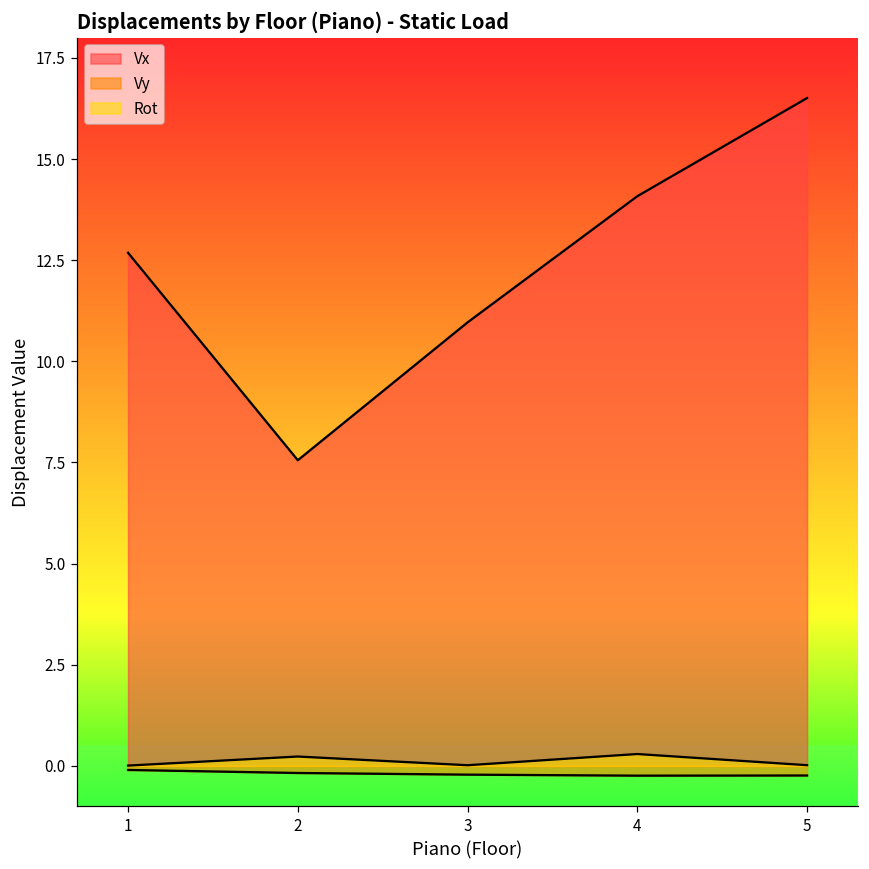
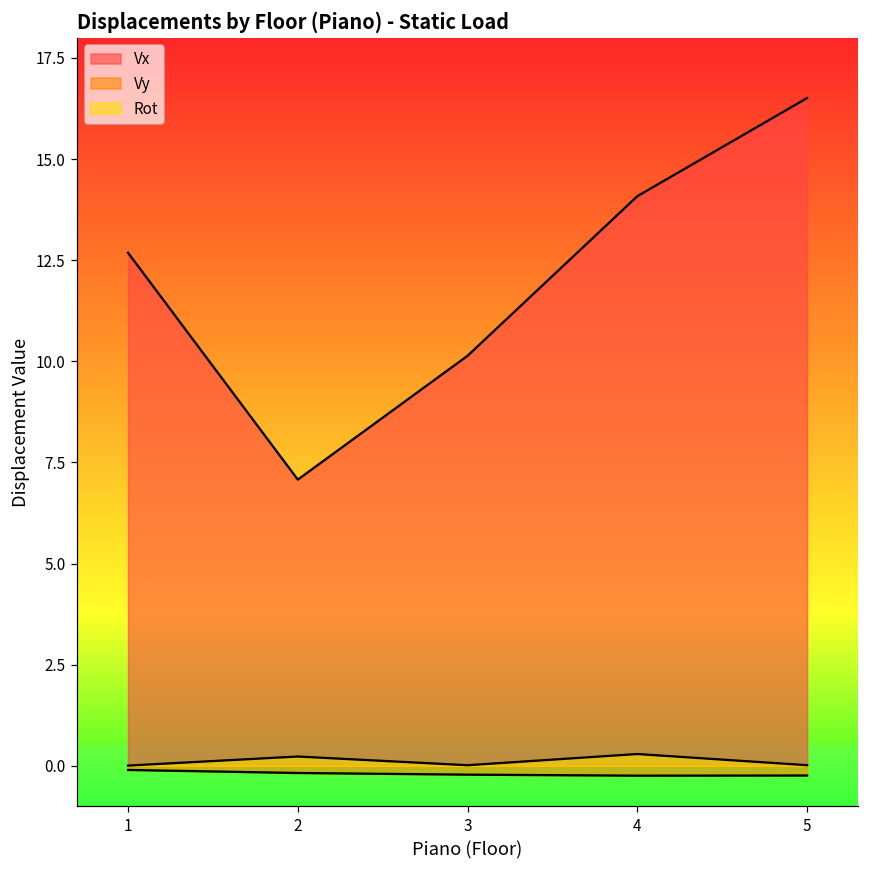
  {
    "Vx": {
      "1": 12.7,
-     "2": 7.6,
-     "3": 11.0,
+     "2": 7.1,
+     "3": 10.1,
      "4": 14.1,
      "5": 16.5
    },
    "Rot": {
      "2": 0.2,
      "4": 0.3
    }
  }
